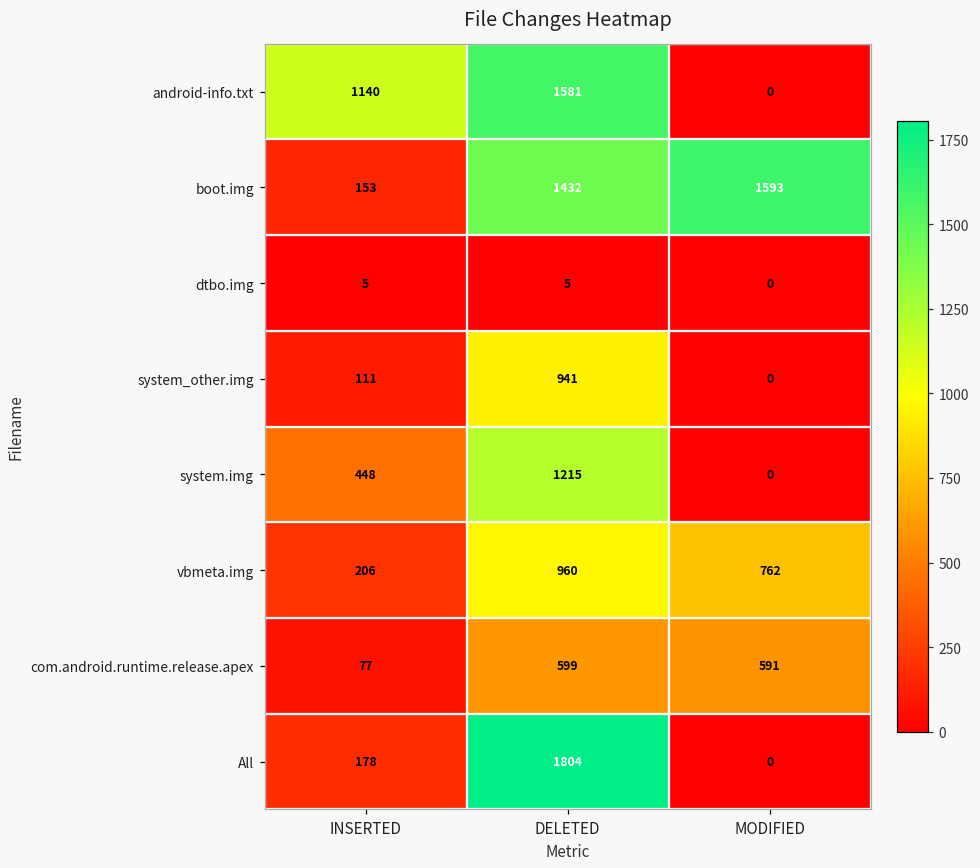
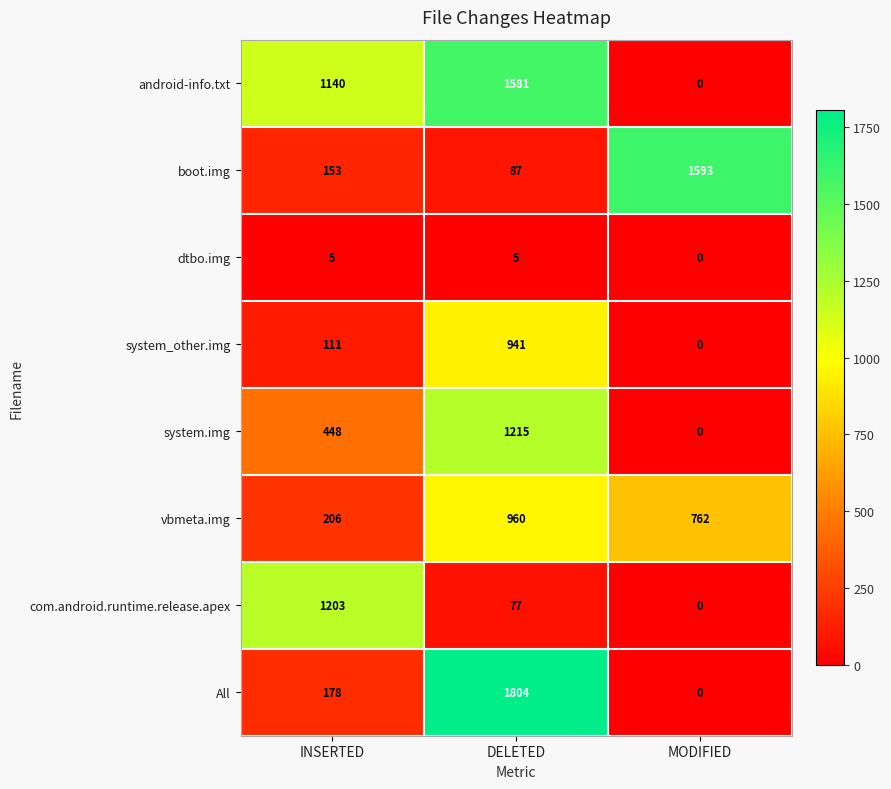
  {
    "android-info.txt": {
      "INSERTED": 1140,
      "DELETED": 1581,
      "MODIFIED": 0
    },
    "boot.img": {
      "INSERTED": 153,
-     "DELETED": 1432,
+     "DELETED": 87,
      "MODIFIED": 1593
    },
    "dtbo.img": {
      "INSERTED": 5,
      "DELETED": 5,
      "MODIFIED": 0
    },
    "system_other.img": {
      "INSERTED": 111,
      "DELETED": 941,
      "MODIFIED": 0
    },
    "system.img": {
      "INSERTED": 448,
      "DELETED": 1215,
      "MODIFIED": 0
    },
    "vbmeta.img": {
      "INSERTED": 206,
      "DELETED": 960,
      "MODIFIED": 762
    },
    "com.android.runtime.release.apex": {
-     "INSERTED": 77,
-     "DELETED": 599,
-     "MODIFIED": 591
+     "INSERTED": 1203,
+     "DELETED": 77,
+     "MODIFIED": 0
    },
    "All": {
      "INSERTED": 178,
      "DELETED": 1804,
      "MODIFIED": 0
    }
  }
